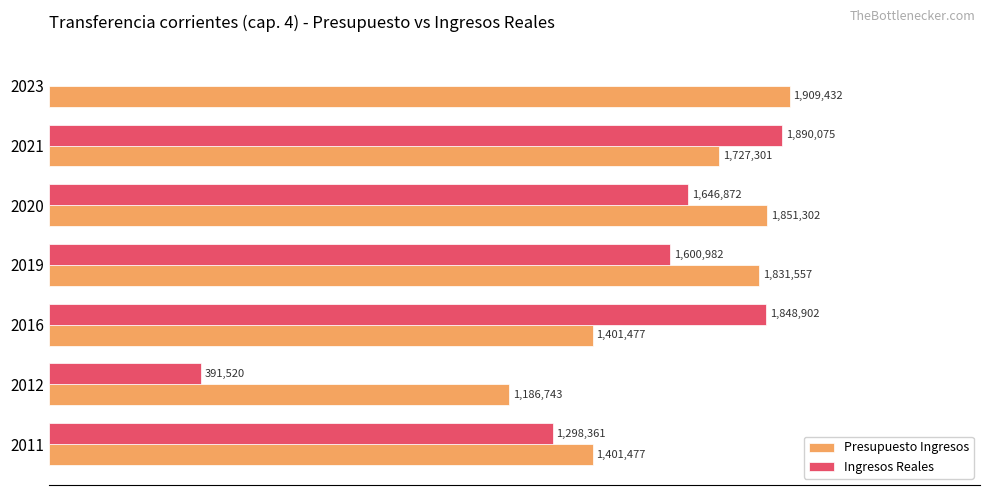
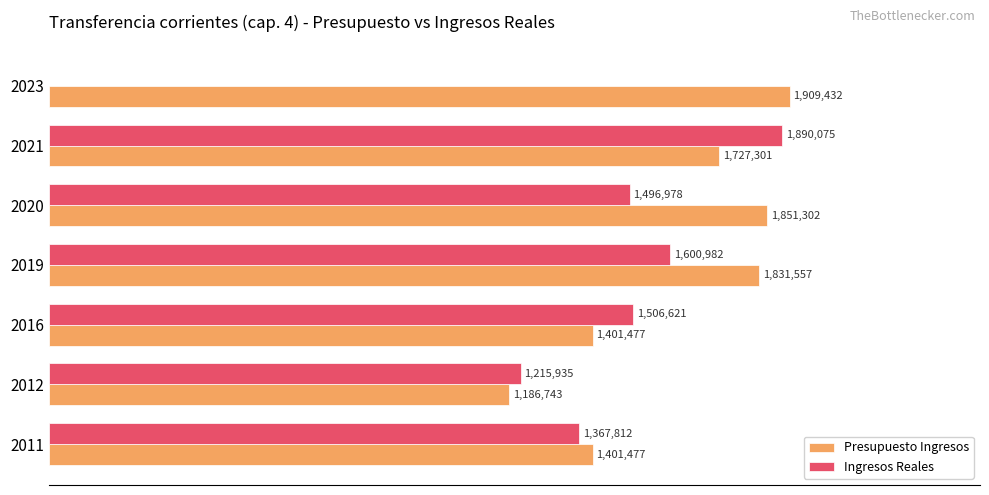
  {
    "Presupuesto Ingresos": {
      "2023": "1,909,432",
      "2021": "1,727,301",
      "2020": "1,851,302",
      "2019": "1,831,557",
      "2016": "1,401,477",
      "2012": "1,186,743",
      "2011": "1,401,477"
    },
    "Ingresos Reales": {
      "2021": "1,890,075",
-     "2020": "1,646,872",
+     "2020": "1,496,978",
      "2019": "1,600,982",
-     "2016": "1,848,902",
-     "2012": "391,520",
-     "2011": "1,298,361"
+     "2016": "1,506,621",
+     "2012": "1,215,935",
+     "2011": "1,367,812"
    }
  }
